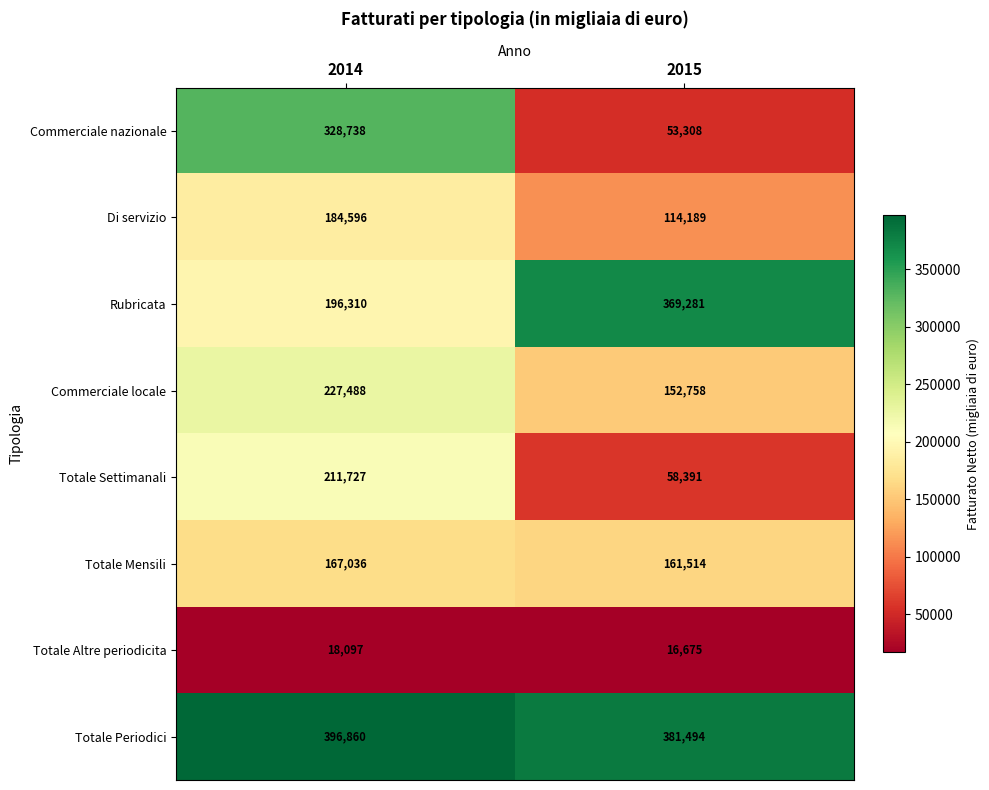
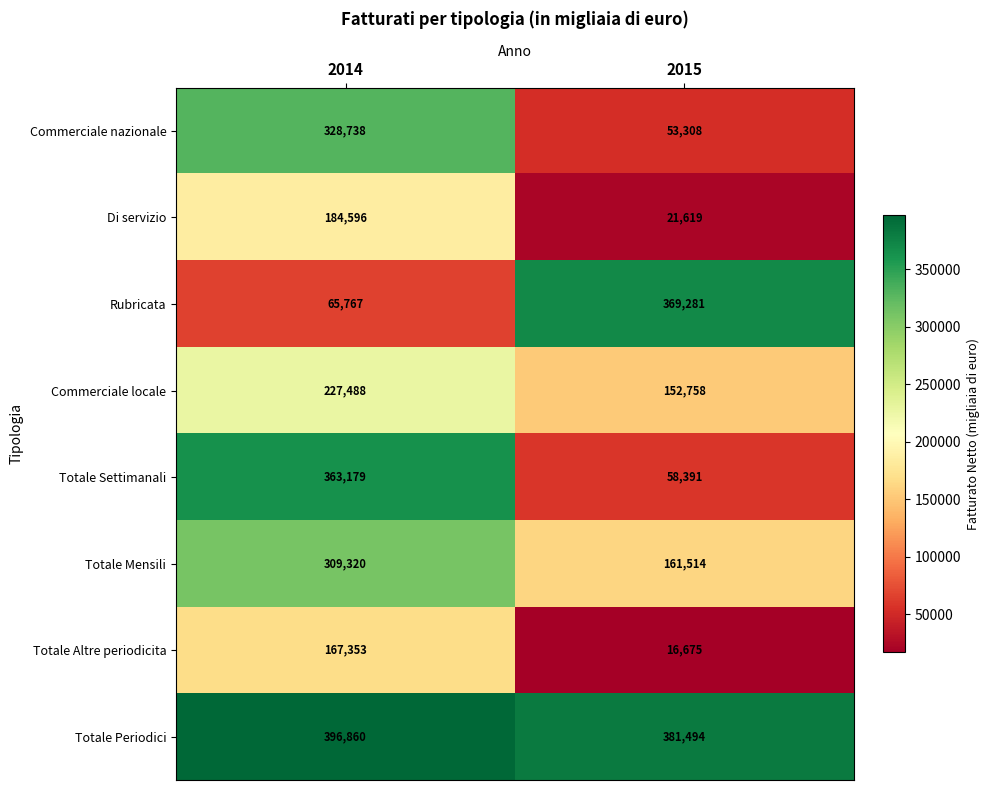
  {
    "Commerciale nazionale": {
      "2014": "328,738",
      "2015": "53,308"
    },
    "Di servizio": {
      "2014": "184,596",
-     "2015": "114,189"
+     "2015": "21,619"
    },
    "Rubricata": {
-     "2014": "196,310",
+     "2014": "65,767",
      "2015": "369,281"
    },
    "Commerciale locale": {
      "2014": "227,488",
      "2015": "152,758"
    },
    "Totale Settimanali": {
-     "2014": "211,727",
+     "2014": "363,179",
      "2015": "58,391"
    },
    "Totale Mensili": {
-     "2014": "167,036",
+     "2014": "309,320",
      "2015": "161,514"
    },
    "Totale Altre periodicita": {
-     "2014": "18,097",
+     "2014": "167,353",
      "2015": "16,675"
    },
    "Totale Periodici": {
      "2014": "396,860",
      "2015": "381,494"
    }
  }
